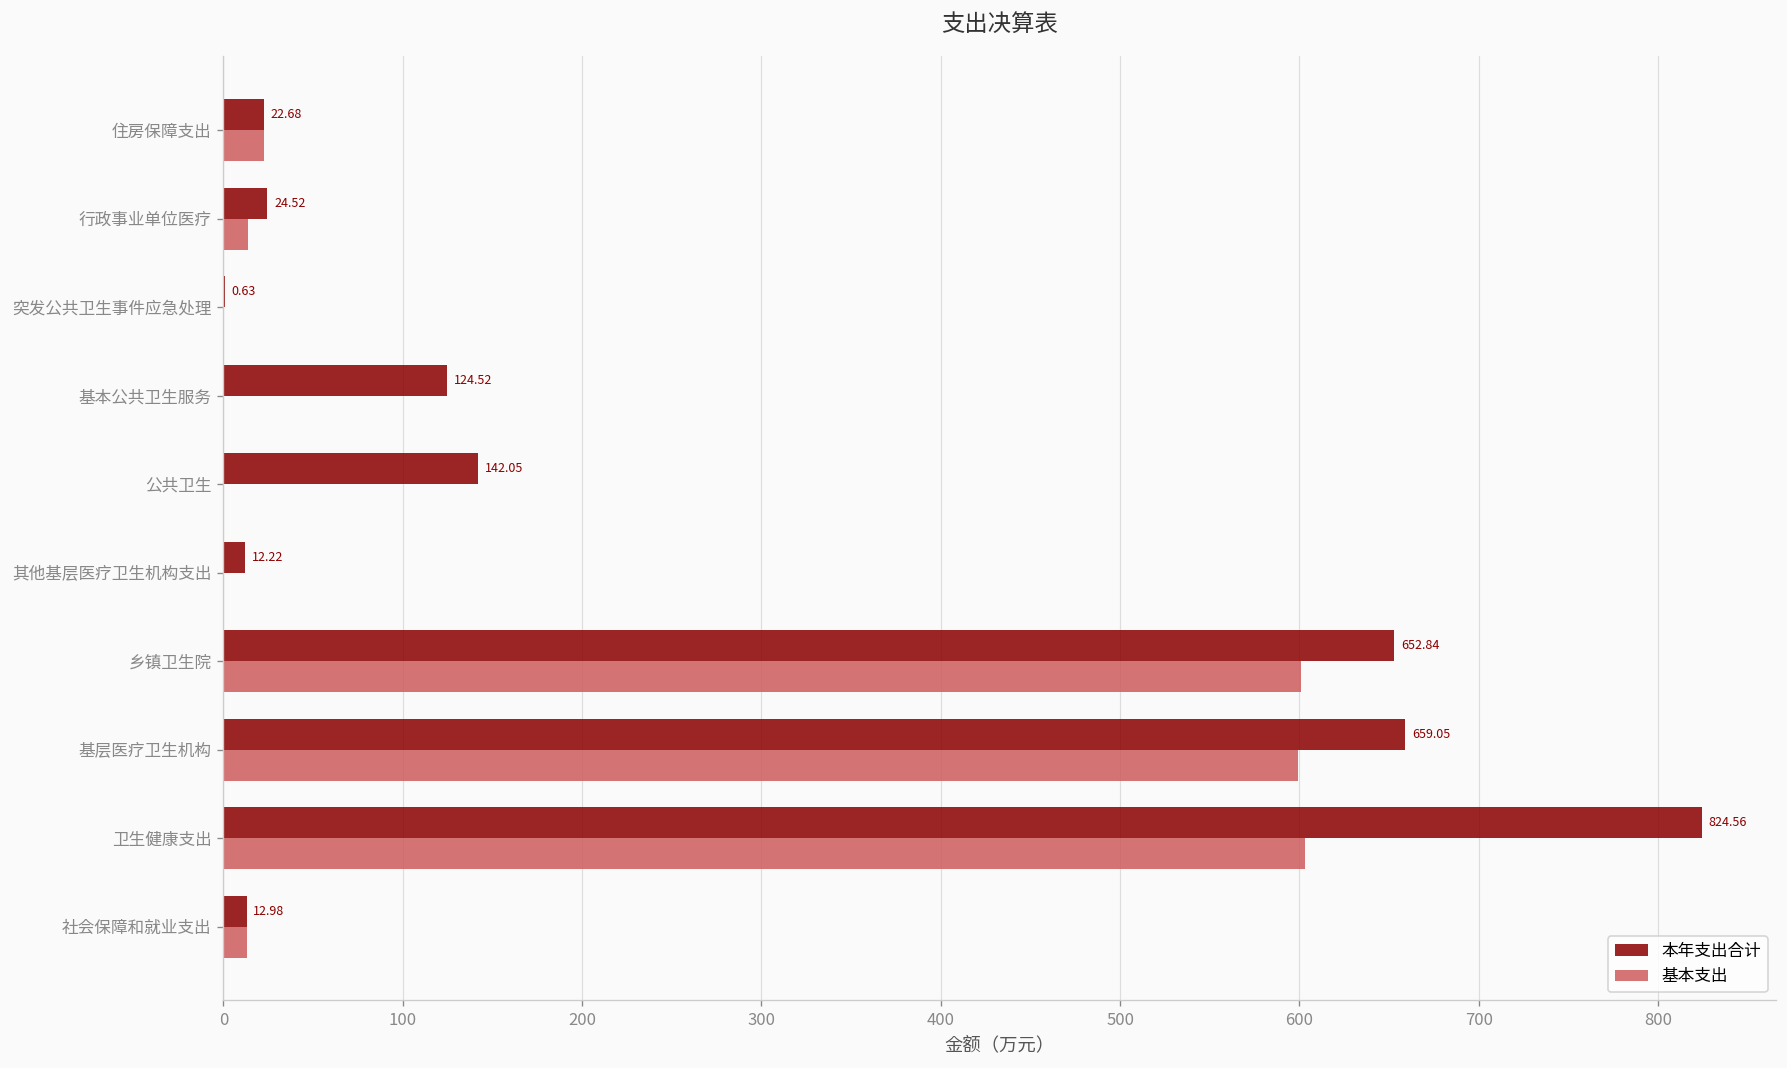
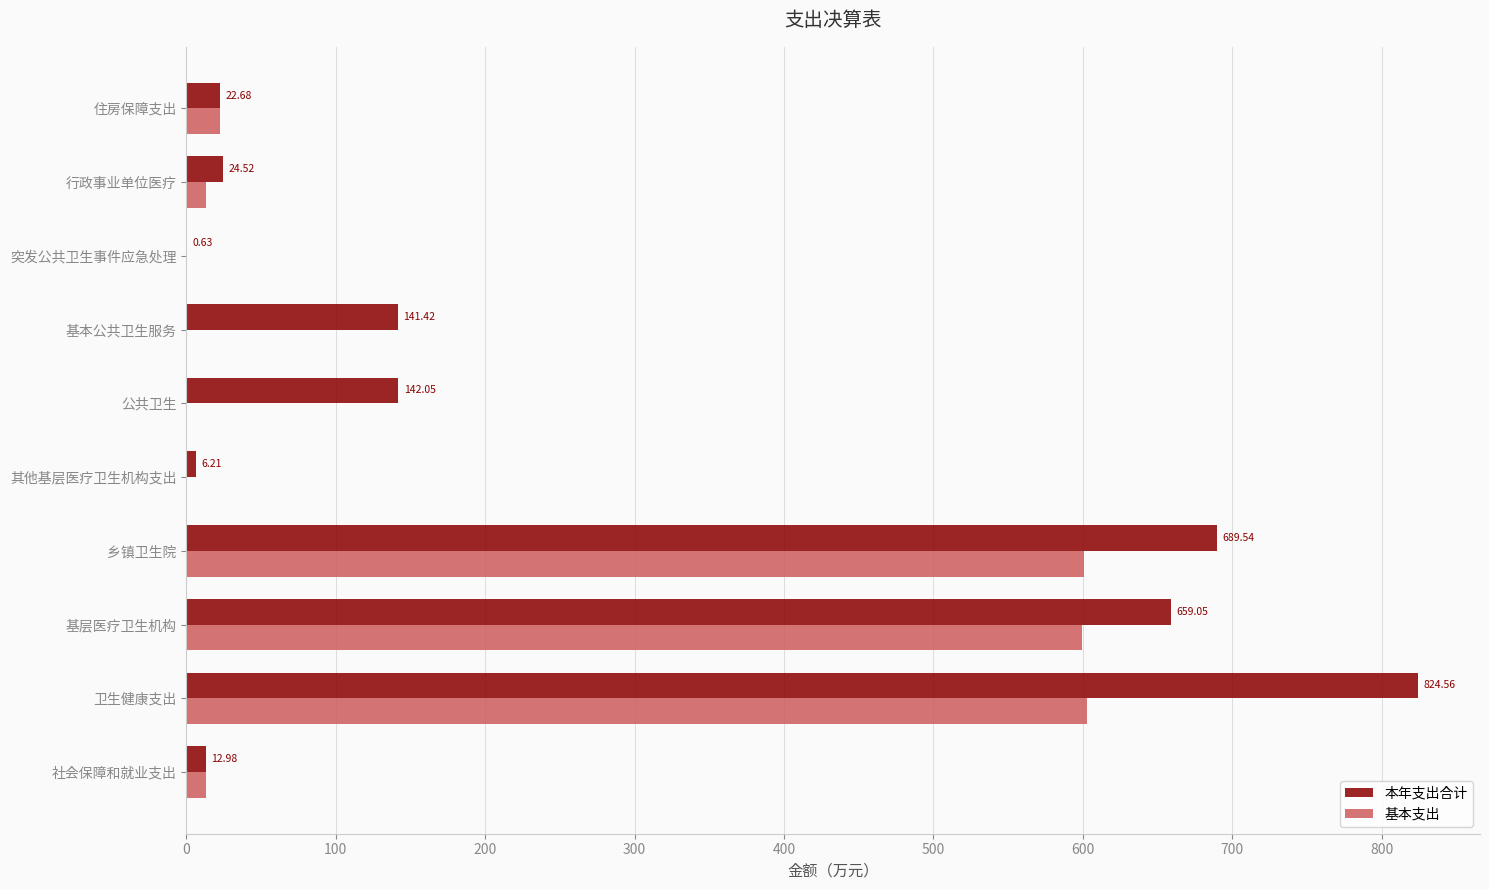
  {
    "本年支出合计": {
      "住房保障支出": 22.68,
      "行政事业单位医疗": 24.52,
      "突发公共卫生事件应急处理": 0.63,
-     "基本公共卫生服务": 124.52,
+     "基本公共卫生服务": 141.42,
      "公共卫生": 142.05,
-     "其他基层医疗卫生机构支出": 12.22,
-     "乡镇卫生院": 652.84,
+     "其他基层医疗卫生机构支出": 6.21,
+     "乡镇卫生院": 689.54,
      "基层医疗卫生机构": 659.05,
      "卫生健康支出": 824.56,
      "社会保障和就业支出": 12.98
    },
    "基本支出": {
      "行政事业单位医疗": 13,
      "突发公共卫生事件应急处理": 0,
      "基本公共卫生服务": 0,
      "公共卫生": 0,
      "其他基层医疗卫生机构支出": 0,
      "乡镇卫生院": 601,
      "基层医疗卫生机构": 599,
      "卫生健康支出": 603
    }
  }
